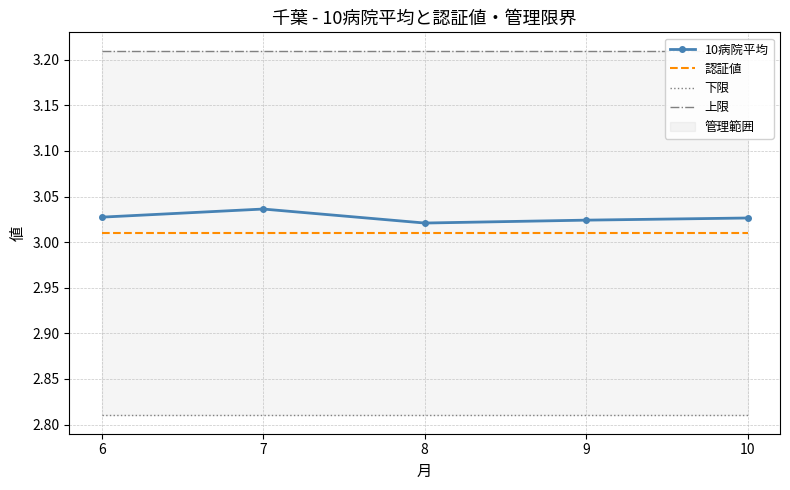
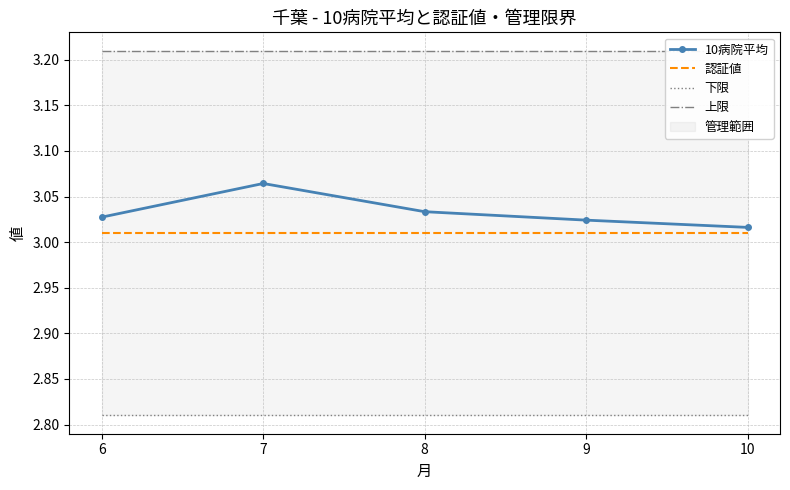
  {
    "10病院平均": {
      "6": 3.03,
-     "7": 3.04,
-     "8": 3.02,
+     "7": 3.06,
+     "8": 3.03,
      "9": 3.02,
-     "10": 3.03
+     "10": 3.02
    },
    "認証値": {
      "6": 3.01,
      "7": 3.01,
      "8": 3.01,
      "9": 3.01,
      "10": 3.01
    }
  }
